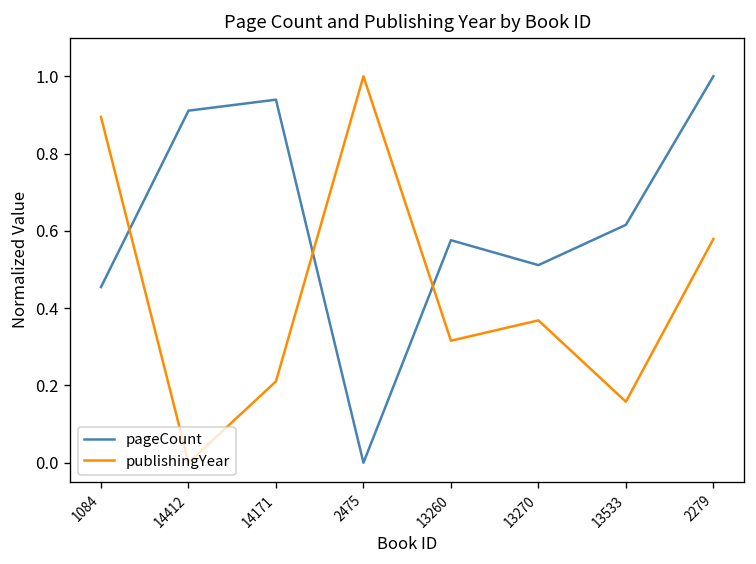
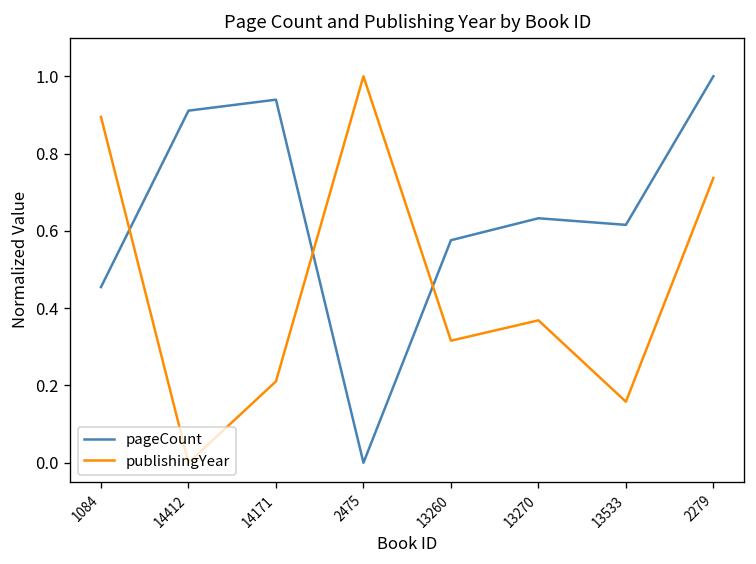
  {
    "pageCount": {
      "1084": 0.45,
      "14412": 0.91,
      "14171": 0.94,
      "2475": 0.00,
      "13260": 0.58,
-     "13270": 0.51,
+     "13270": 0.63,
      "13533": 0.62,
      "2279": 1.00
    },
    "publishingYear": {
      "1084": 0.89,
      "14171": 0.21,
      "2475": 1.00,
      "13260": 0.32,
      "13270": 0.37,
      "13533": 0.16,
-     "2279": 0.58
+     "2279": 0.74
    }
  }
